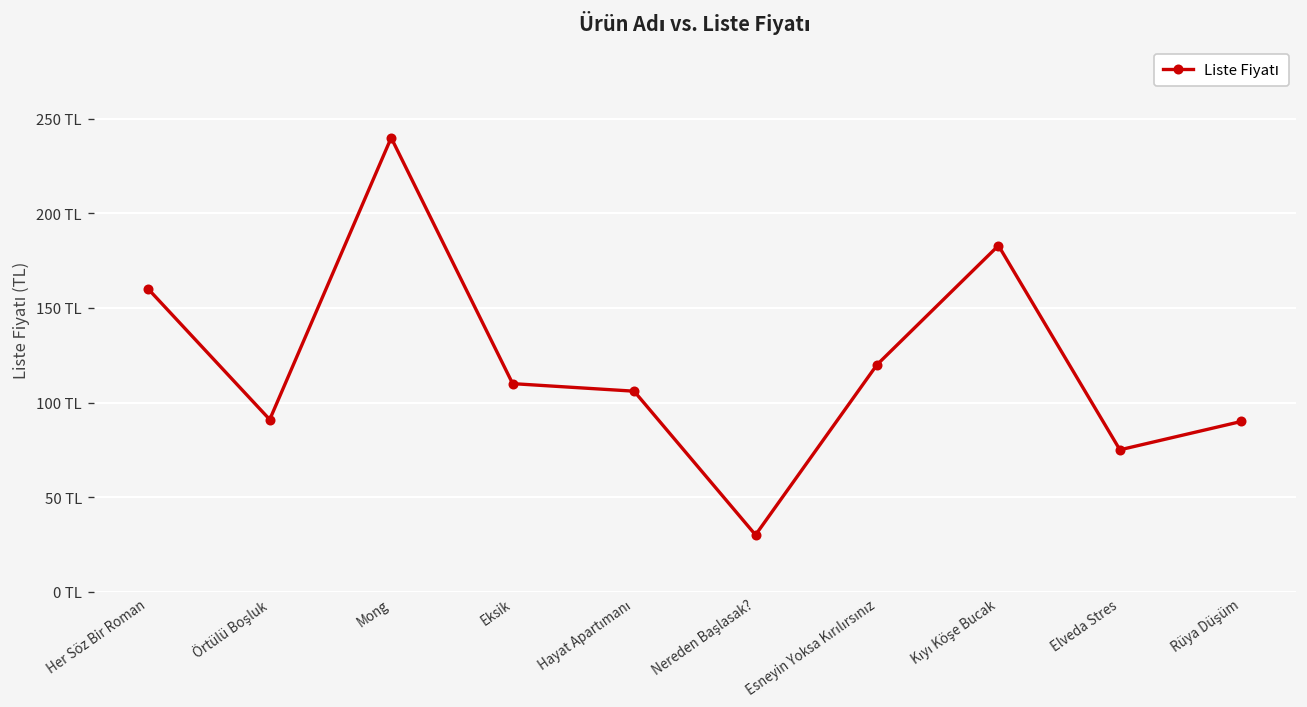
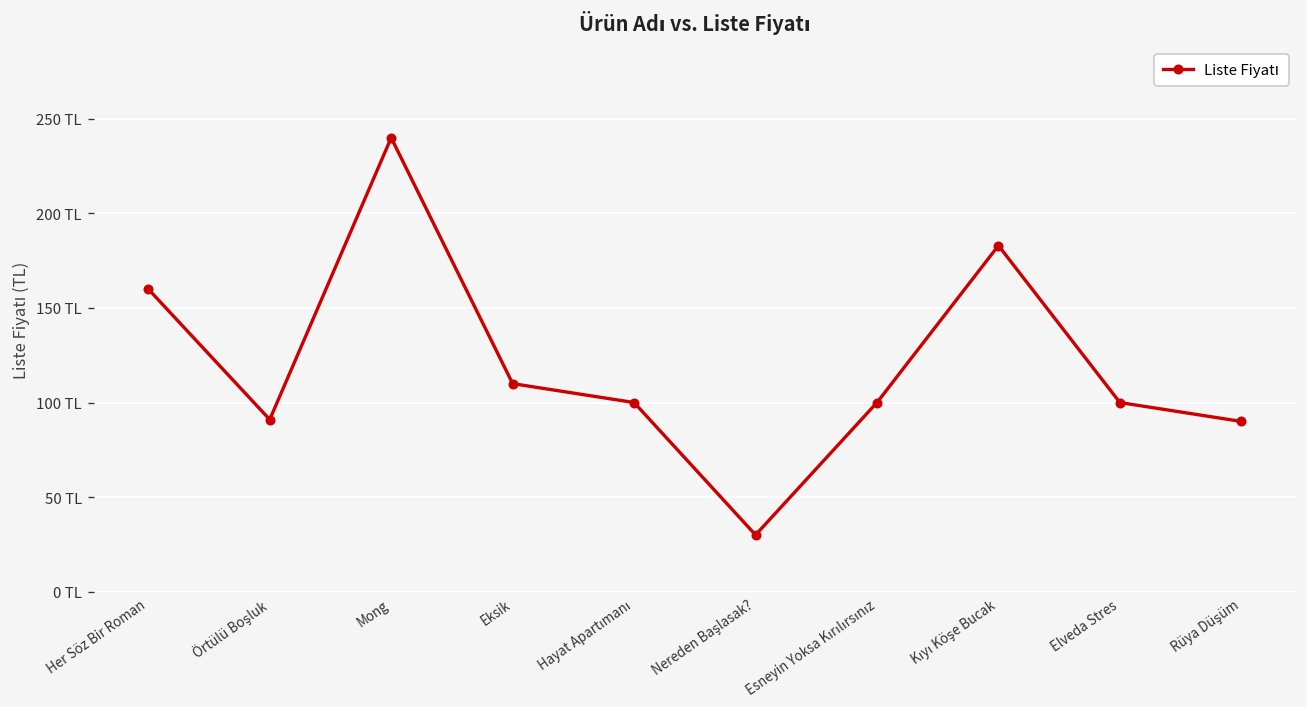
  {
    "Her Söz Bir Roman": "160 TL",
    "Örtülü Boşluk": "91 TL",
    "Mong": "240 TL",
    "Eksik": "110 TL",
-   "Hayat Apartımanı": "106 TL",
+   "Hayat Apartımanı": "100 TL",
    "Nereden Başlasak?": "30 TL",
-   "Esneyin Yoksa Kırılırsınız": "120 TL",
+   "Esneyin Yoksa Kırılırsınız": "100 TL",
    "Kıyı Köşe Bucak": "183 TL",
-   "Elveda Stres": "75 TL",
+   "Elveda Stres": "100 TL",
    "Rüya Düşüm": "90 TL"
  }
